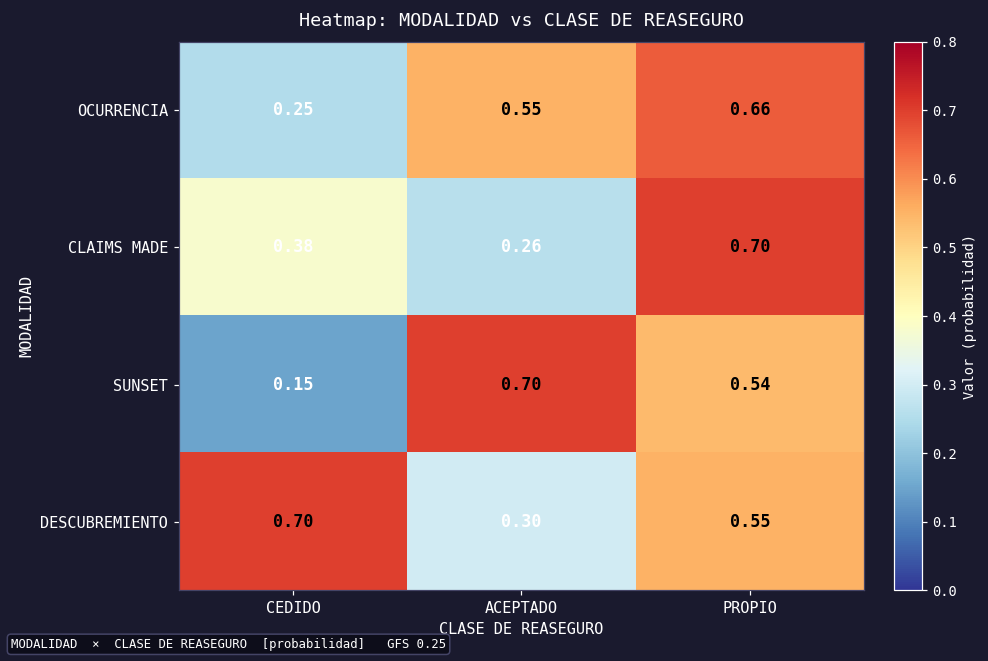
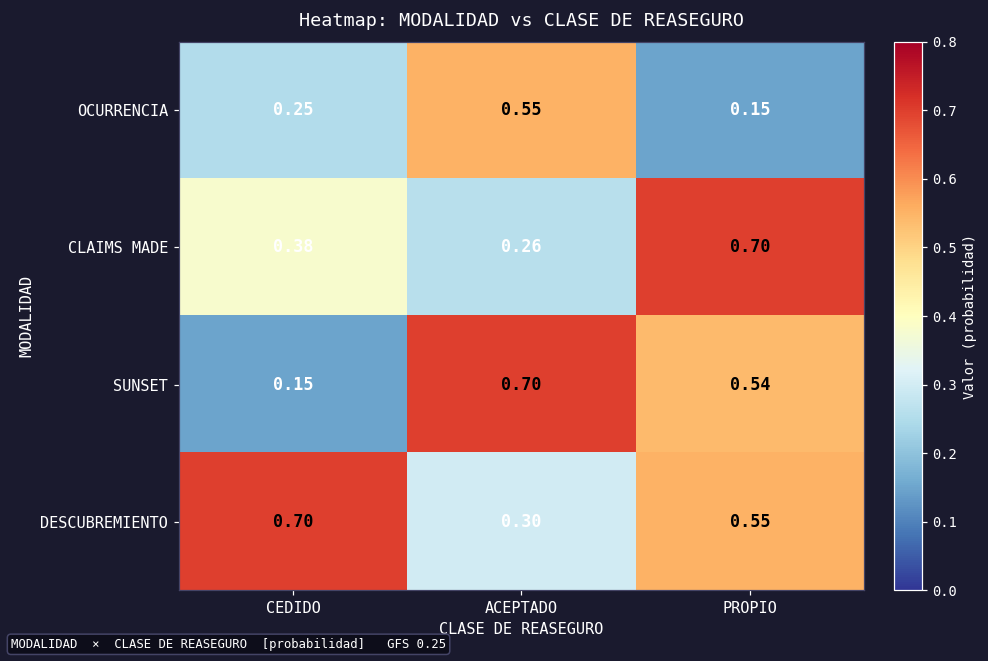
  {
    "OCURRENCIA": {
      "CEDIDO": 0.25,
      "ACEPTADO": 0.55,
-     "PROPIO": 0.66
+     "PROPIO": 0.15
    },
    "CLAIMS MADE": {
      "CEDIDO": 0.38,
      "ACEPTADO": 0.26,
      "PROPIO": 0.70
    },
    "SUNSET": {
      "CEDIDO": 0.15,
      "ACEPTADO": 0.70,
      "PROPIO": 0.54
    },
    "DESCUBREMIENTO": {
      "CEDIDO": 0.70,
      "PROPIO": 0.55
    }
  }
